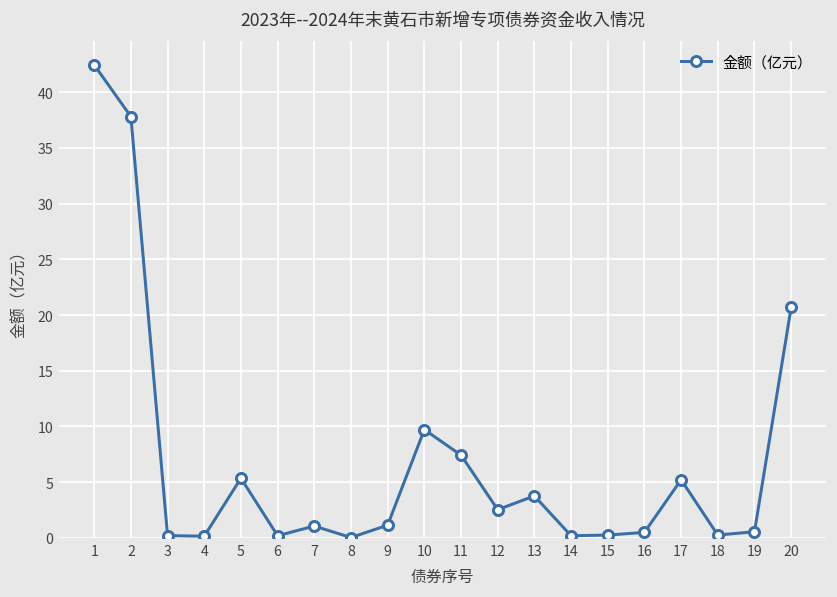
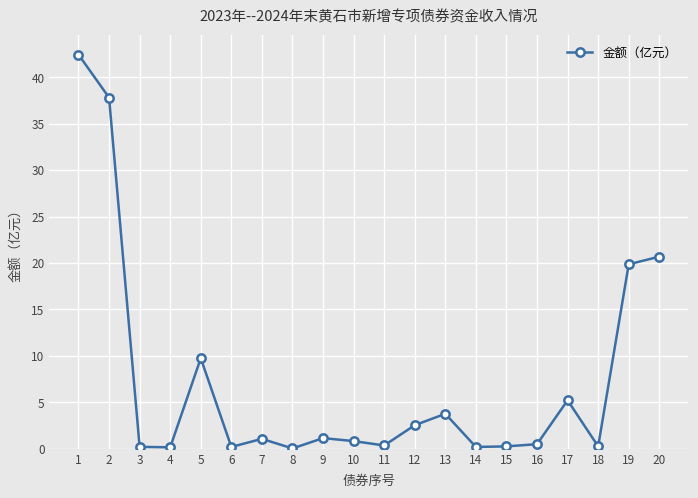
  {
    "1": 42,
    "2": 38,
    "3": 0,
    "4": 0,
-   "5": 5,
+   "5": 10,
    "6": 0,
    "7": 1,
    "8": 0,
    "9": 1,
-   "10": 10,
-   "11": 7,
+   "10": 1,
+   "11": 0,
    "12": 3,
    "13": 4,
    "14": 0,
    "15": 0,
    "16": 1,
    "17": 5,
    "18": 0,
-   "19": 1,
+   "19": 20,
    "20": 21
  }
